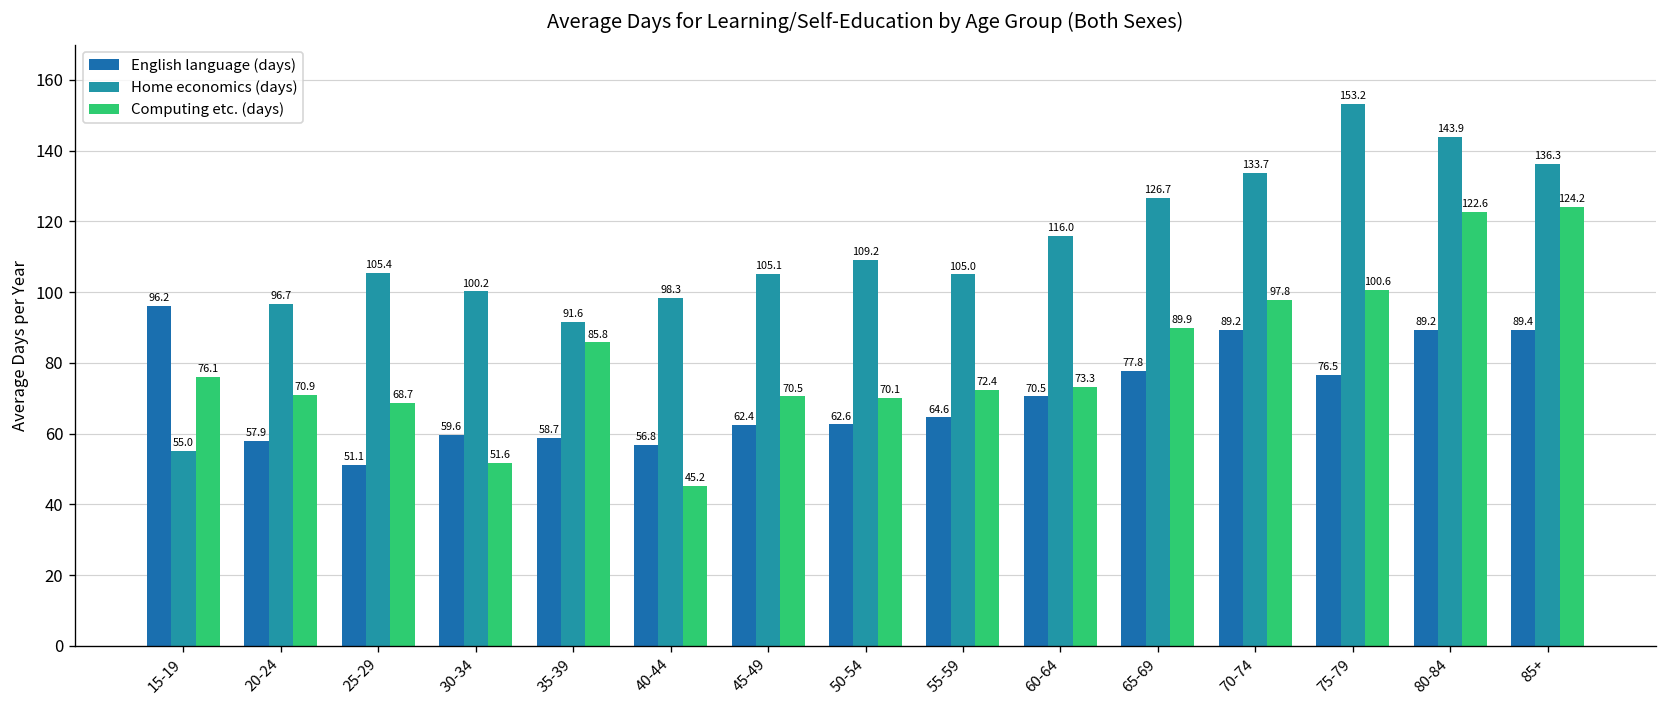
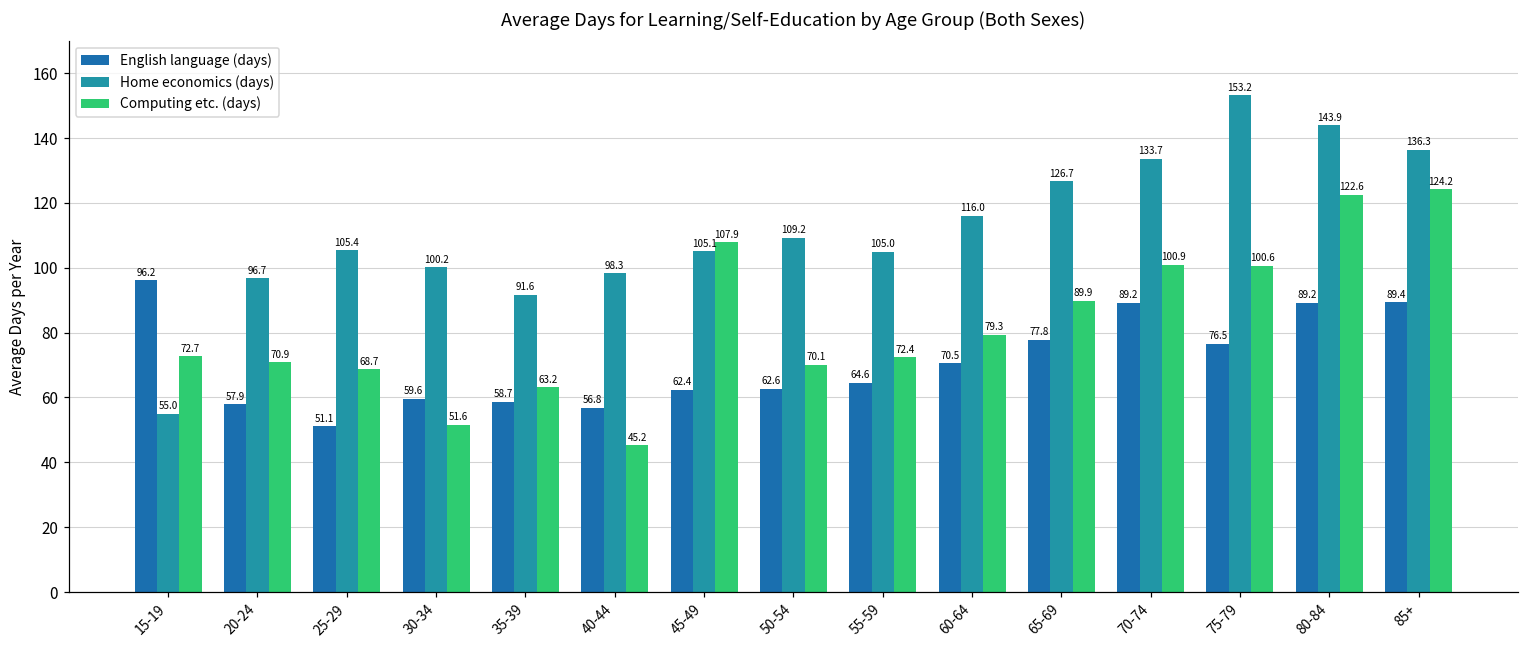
  {
    "Computing etc. (days)": {
-     "15-19": 76.1,
+     "15-19": 72.7,
      "20-24": 70.9,
      "25-29": 68.7,
      "30-34": 51.6,
-     "35-39": 85.8,
+     "35-39": 63.2,
      "40-44": 45.2,
-     "45-49": 70.5,
+     "45-49": 107.9,
      "50-54": 70.1,
      "55-59": 72.4,
-     "60-64": 73.3,
+     "60-64": 79.3,
      "65-69": 89.9,
-     "70-74": 97.8,
+     "70-74": 100.9,
      "75-79": 100.6,
      "80-84": 122.6,
      "85+": 124.2
    }
  }
